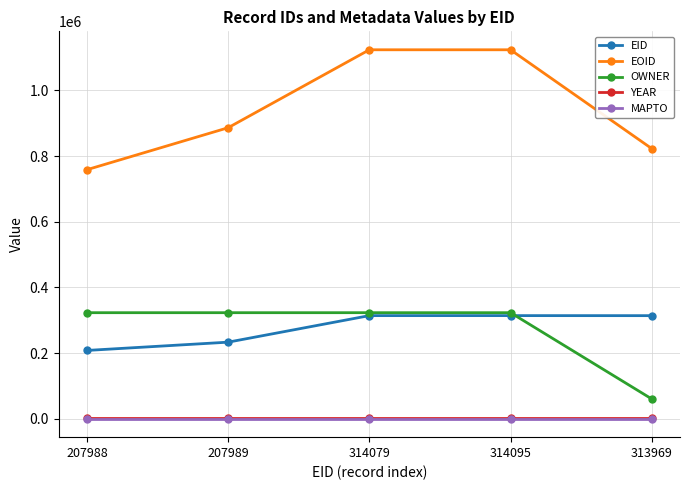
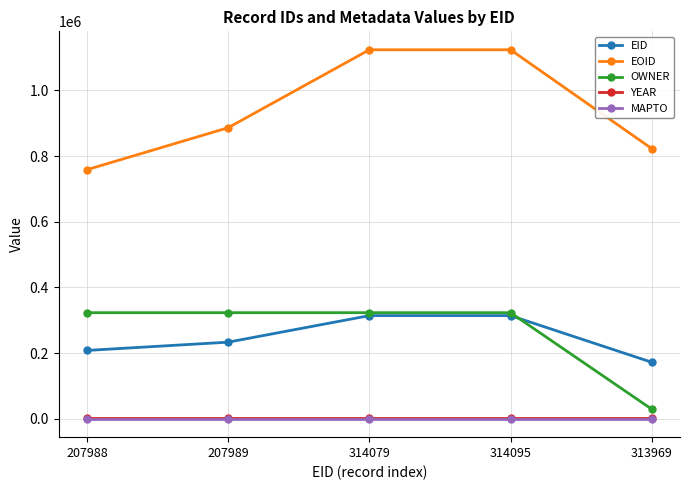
  {
    "EID": {
      "207988": 210000,
      "207989": 230000,
      "314079": 310000,
      "314095": 310000,
-     "313969": 310000
+     "313969": 170000
    },
    "EOID": {
      "207988": 760000,
      "207989": 890000,
      "314079": 1120000,
      "314095": 1120000,
      "313969": 820000
    },
    "OWNER": {
      "207988": 320000,
      "207989": 320000,
      "314079": 320000,
      "314095": 320000,
-     "313969": 60000
+     "313969": 30000
    }
  }
